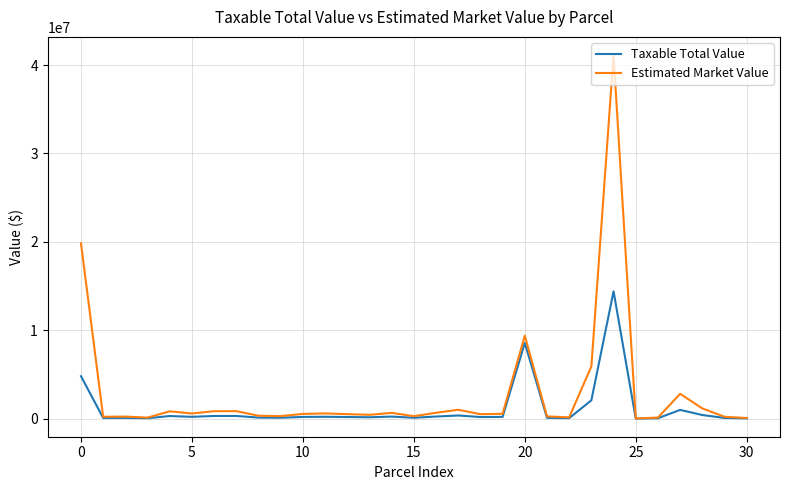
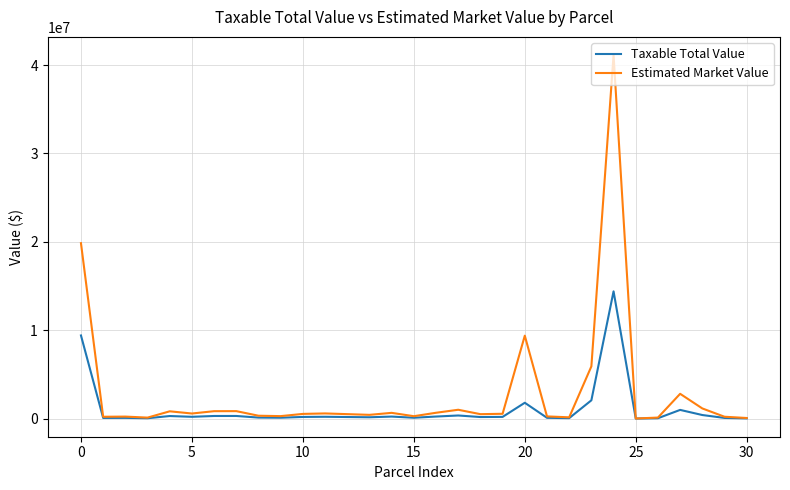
  {
    "Taxable Total Value": {
-     "0": 5000000,
+     "0": 9000000,
      "5": 0,
      "10": 0,
-     "20": 9000000
+     "20": 2000000
    },
    "Estimated Market Value": {
      "0": 20000000,
      "5": 1000000,
      "10": 1000000,
      "20": 9000000
    }
  }
